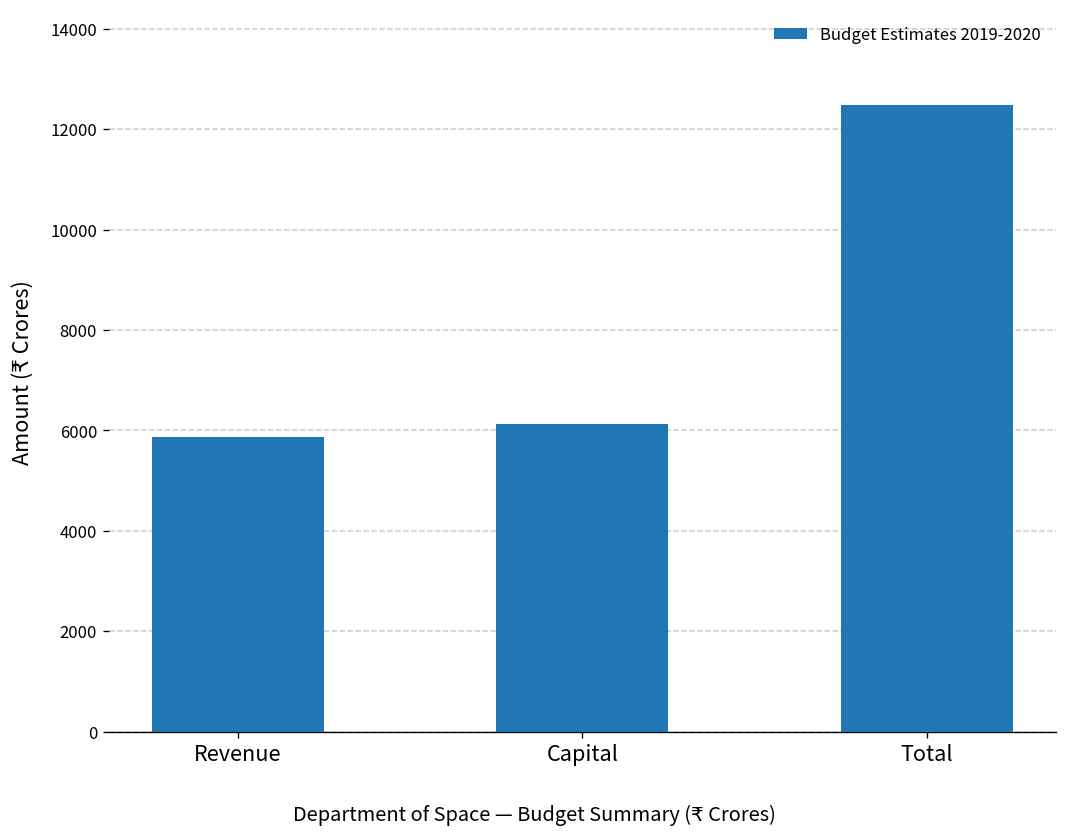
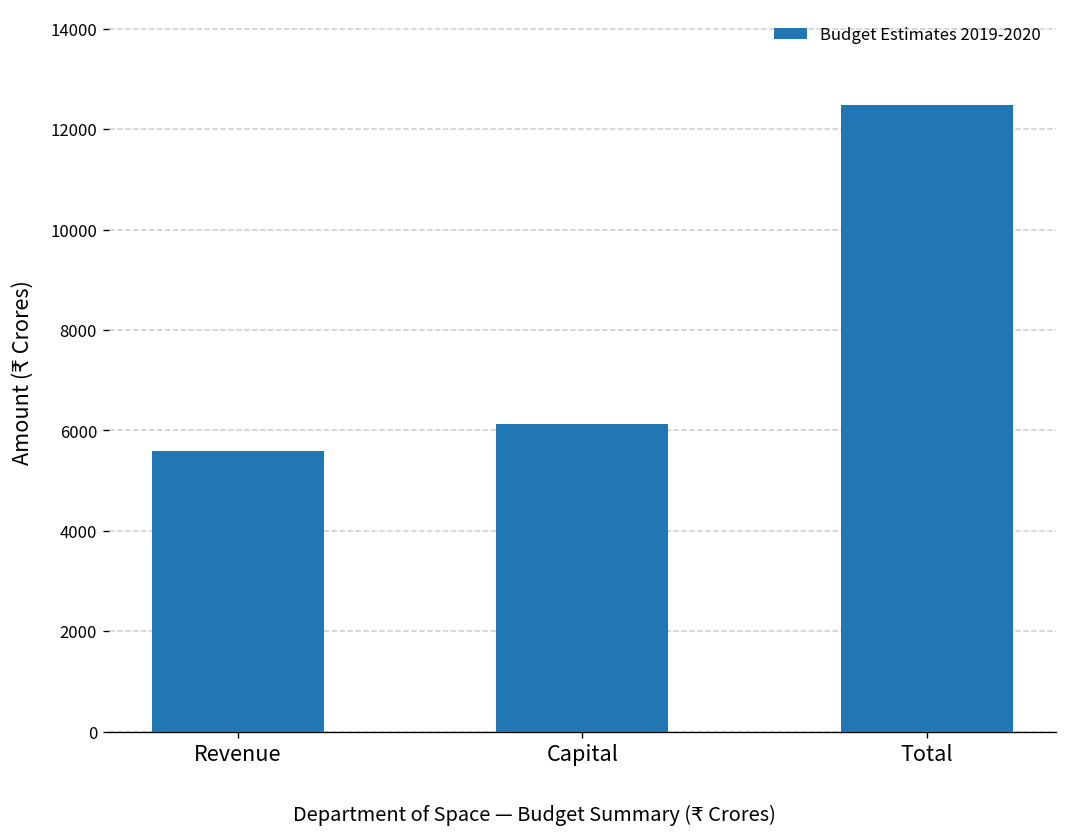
  {
-   "Revenue": 5900,
+   "Revenue": 5600,
    "Capital": 6100,
    "Total": 12500
  }
